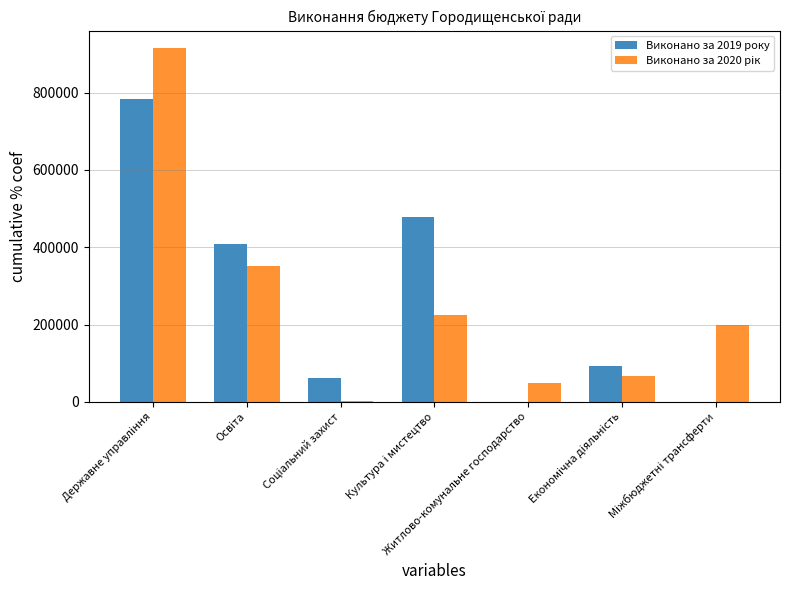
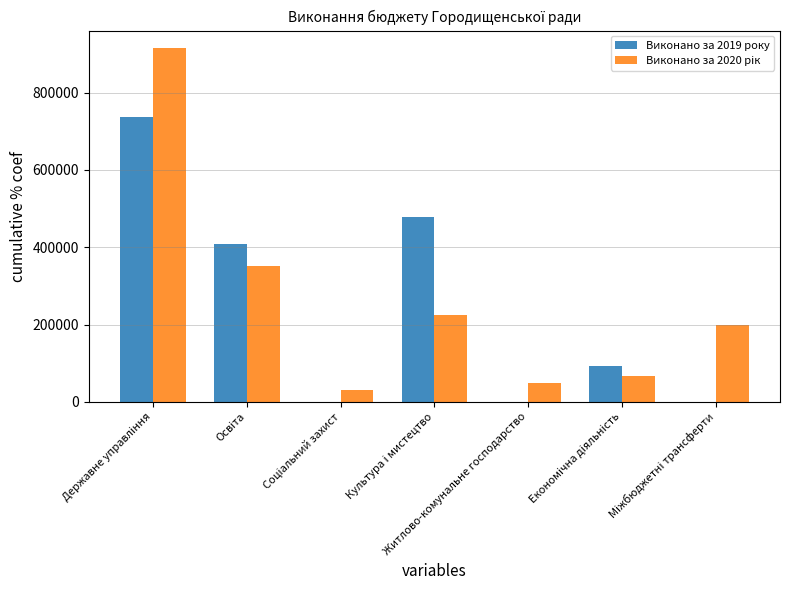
  {
    "Виконано за 2019 року": {
-     "Державне управління": 780000,
+     "Державне управління": 740000,
      "Освіта": 410000,
-     "Соціальний захист": 60000,
+     "Соціальний захист": 0,
      "Культура і мистецтво": 480000,
      "Житлово-комунальне господарство": 0,
      "Економічна діяльність": 90000,
      "Міжбюджетні трансферти": 0
    },
    "Виконано за 2020 рік": {
      "Державне управління": 910000,
      "Освіта": 350000,
-     "Соціальний захист": 0,
+     "Соціальний захист": 30000,
      "Культура і мистецтво": 220000,
      "Житлово-комунальне господарство": 50000,
      "Економічна діяльність": 70000,
      "Міжбюджетні трансферти": 200000
    }
  }
